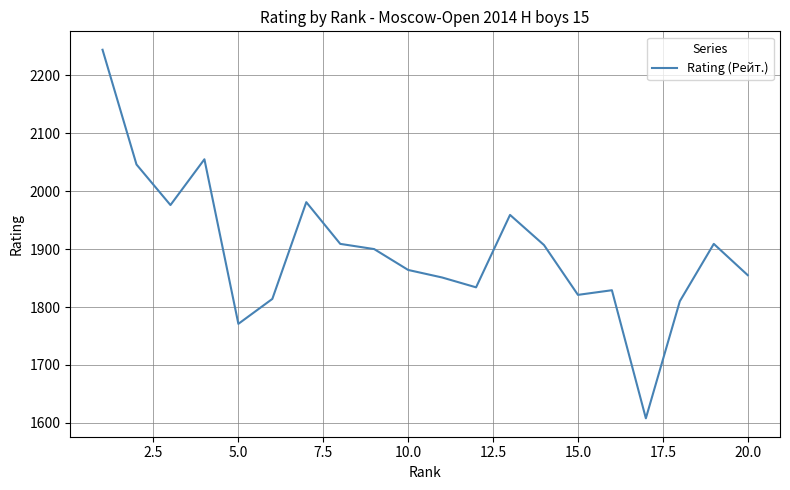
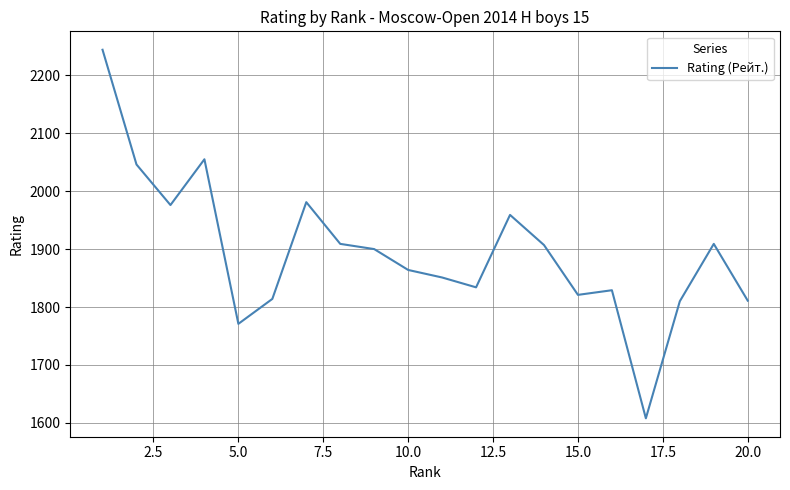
  {
    "5.0": 1770,
    "10.0": 1860,
    "15.0": 1820,
-   "20.0": 1860
+   "20.0": 1810
  }
